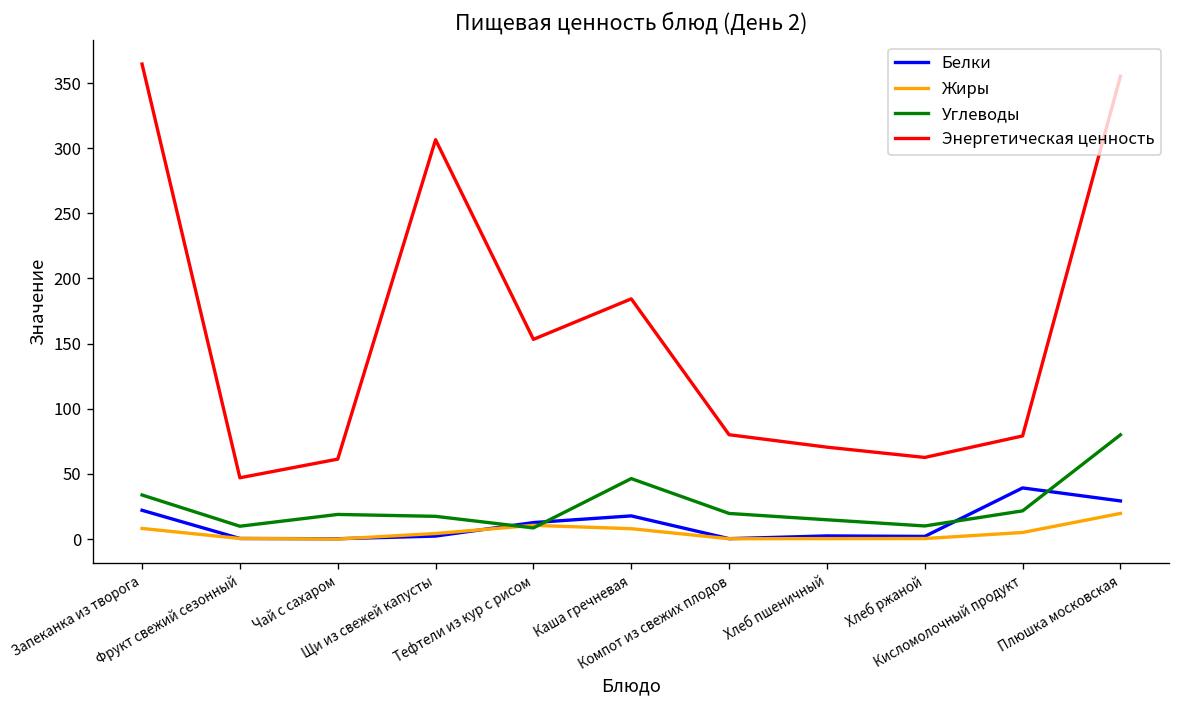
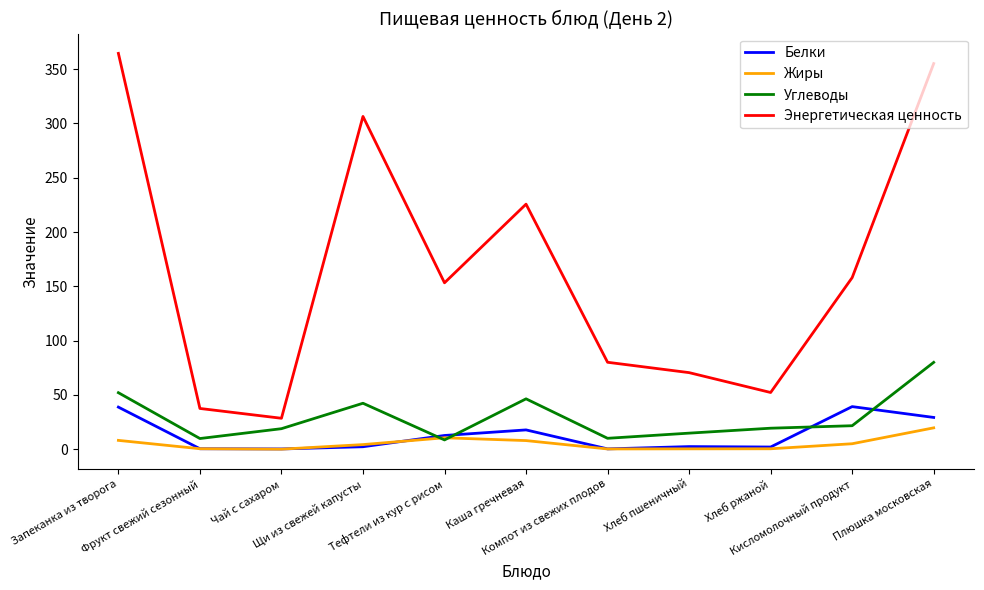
  {
    "Белки": {
-     "Запеканка из творога": 22,
+     "Запеканка из творога": 39,
      "Каша гречневая": 18,
      "Кисломолочный продукт": 39,
      "Плюшка московская": 29
    },
    "Жиры": {
      "Запеканка из творога": 8,
      "Каша гречневая": 8,
      "Кисломолочный продукт": 5,
      "Плюшка московская": 20
    },
    "Углеводы": {
-     "Запеканка из творога": 34,
+     "Запеканка из творога": 52,
      "Фрукт свежий сезонный": 10,
      "Чай с сахаром": 19,
-     "Щи из свежей капусты": 17,
+     "Щи из свежей капусты": 42,
      "Каша гречневая": 46,
-     "Компот из свежих плодов": 20,
+     "Компот из свежих плодов": 10,
      "Хлеб пшеничный": 15,
-     "Хлеб ржаной": 10,
+     "Хлеб ржаной": 19,
      "Кисломолочный продукт": 22,
      "Плюшка московская": 80
    },
    "Энергетическая ценность": {
      "Запеканка из творога": 365,
-     "Фрукт свежий сезонный": 47,
-     "Чай с сахаром": 61,
+     "Фрукт свежий сезонный": 38,
+     "Чай с сахаром": 28,
      "Щи из свежей капусты": 306,
      "Тефтели из кур с рисом": 153,
-     "Каша гречневая": 184,
+     "Каша гречневая": 226,
      "Компот из свежих плодов": 80,
      "Хлеб пшеничный": 71,
-     "Хлеб ржаной": 63,
-     "Кисломолочный продукт": 79
+     "Хлеб ржаной": 52,
+     "Кисломолочный продукт": 158
    }
  }
